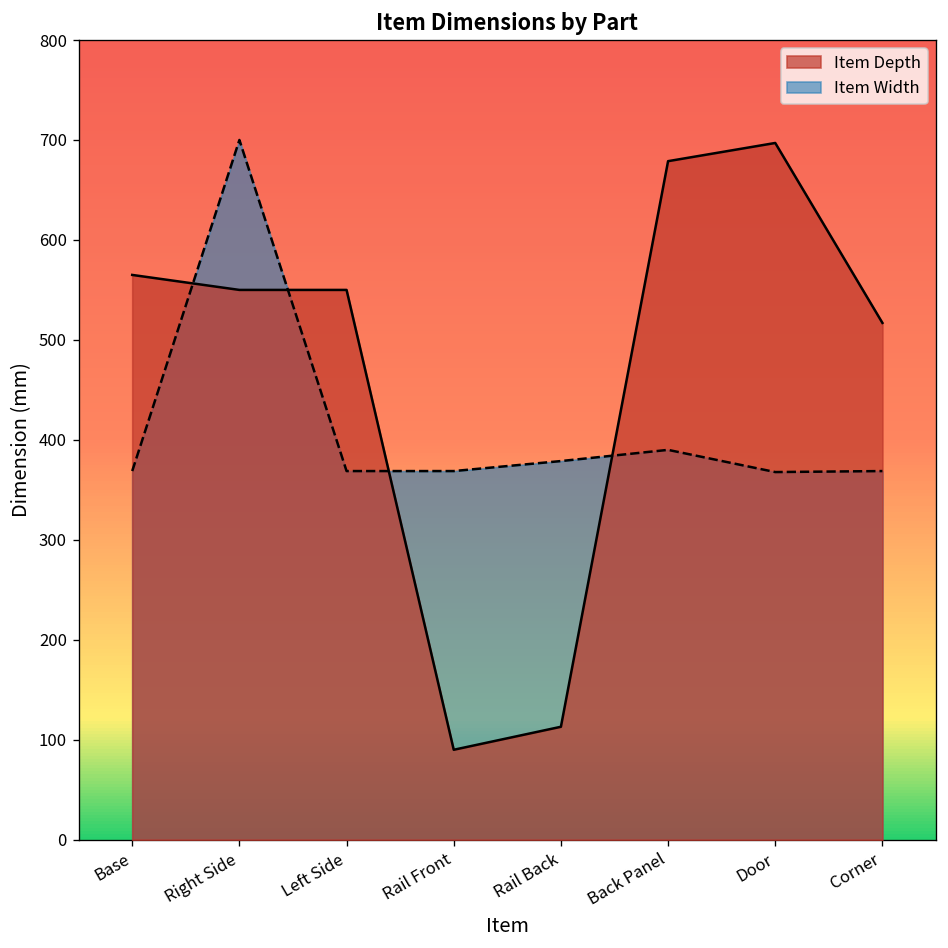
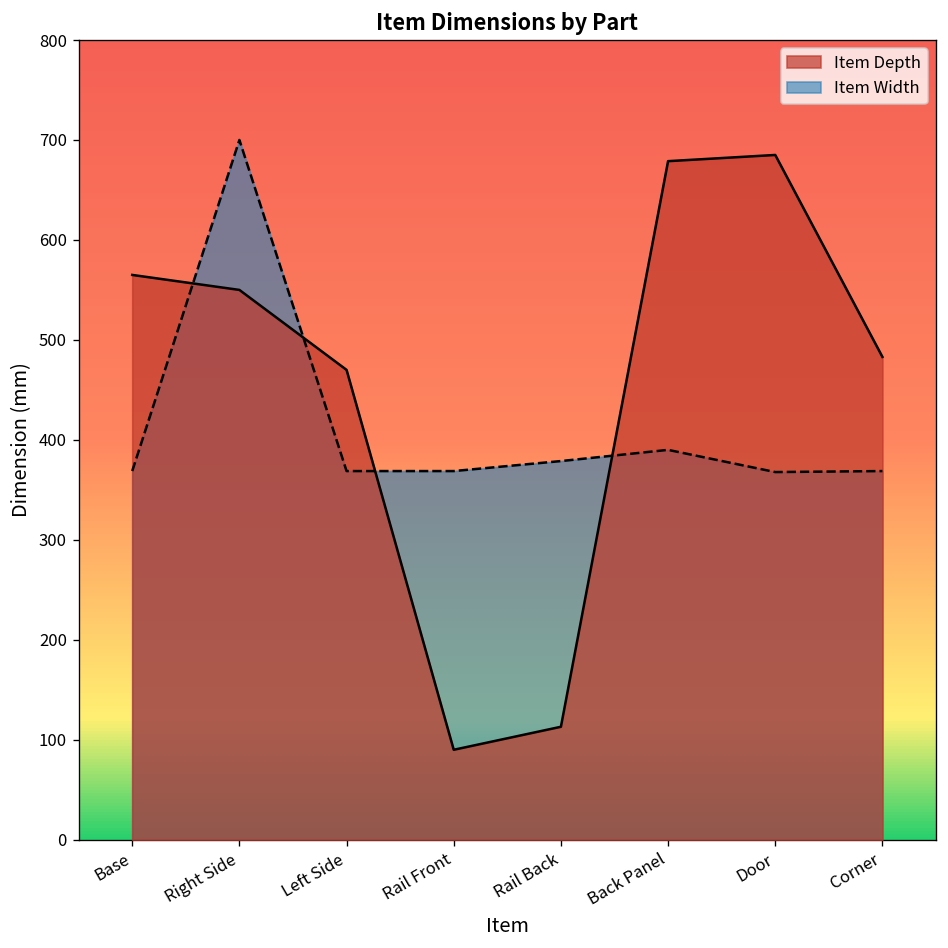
  {
    "Item Depth": {
      "Base": 570,
      "Right Side": 550,
-     "Left Side": 550,
+     "Left Side": 470,
      "Rail Front": 90,
      "Rail Back": 110,
      "Back Panel": 680,
-     "Door": 700,
-     "Corner": 520
+     "Door": 690,
+     "Corner": 480
    },
    "Item Width": {
      "Base": 370,
      "Right Side": 700,
      "Left Side": 370,
      "Rail Front": 370,
      "Rail Back": 380,
      "Back Panel": 390,
      "Door": 370,
      "Corner": 370
    }
  }
